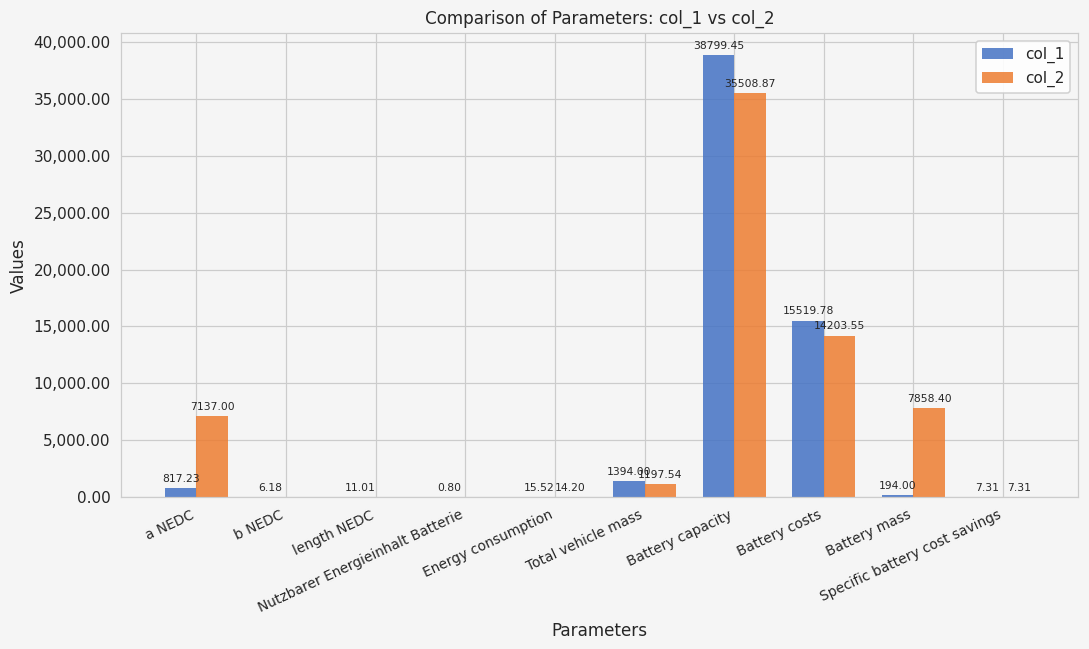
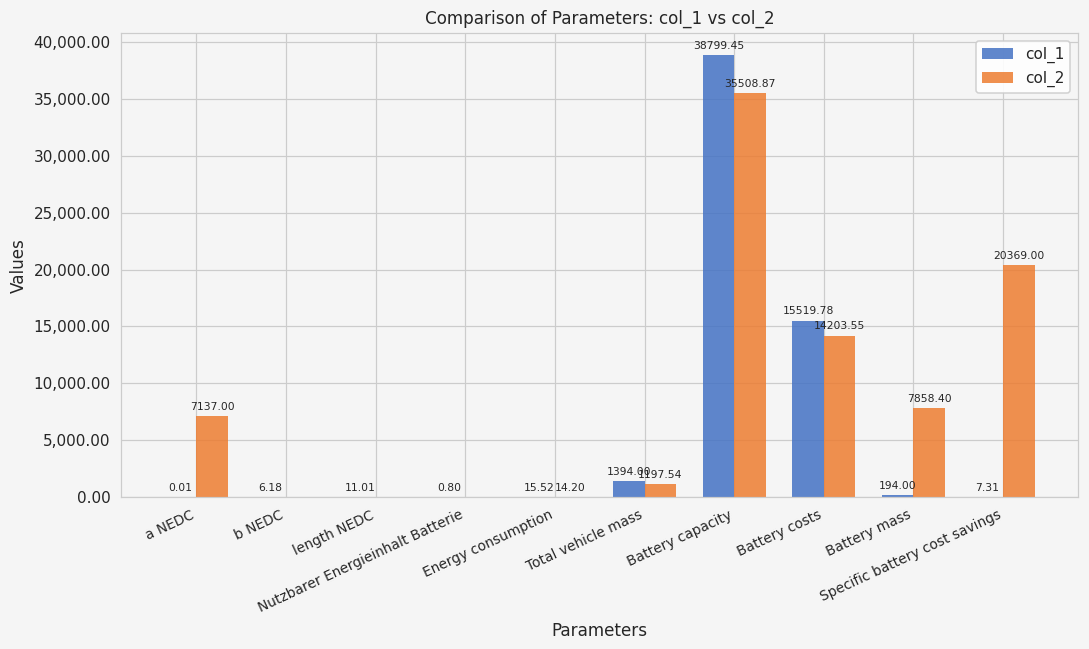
  {
    "col_1": {
-     "a NEDC": 817.23,
+     "a NEDC": 0.01,
      "b NEDC": 6.18,
      "length NEDC": 11.01,
      "Nutzbarer Energieinhalt Batterie": 0.80,
      "Energy consumption": 15.52,
      "Battery capacity": 38799.45,
      "Battery costs": 15519.78,
      "Battery mass": 194.00,
      "Specific battery cost savings": 7.31
    },
    "col_2": {
      "a NEDC": 7137.00,
      "Energy consumption": 14.20,
      "Battery capacity": 35508.87,
      "Battery costs": 14203.55,
      "Battery mass": 7858.40,
-     "Specific battery cost savings": 7.31
+     "Specific battery cost savings": 20369.00
    }
  }
